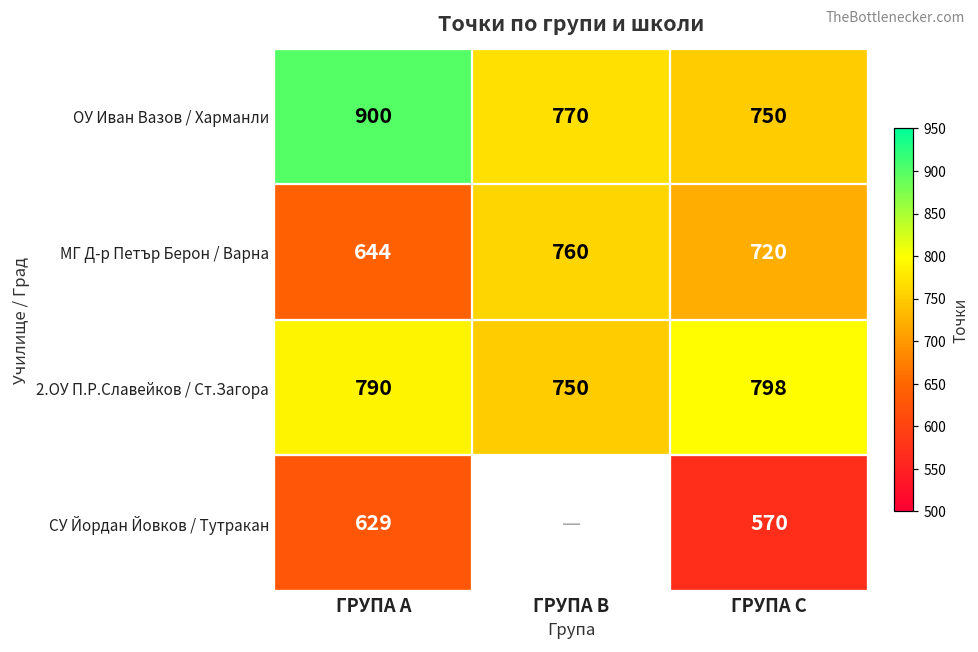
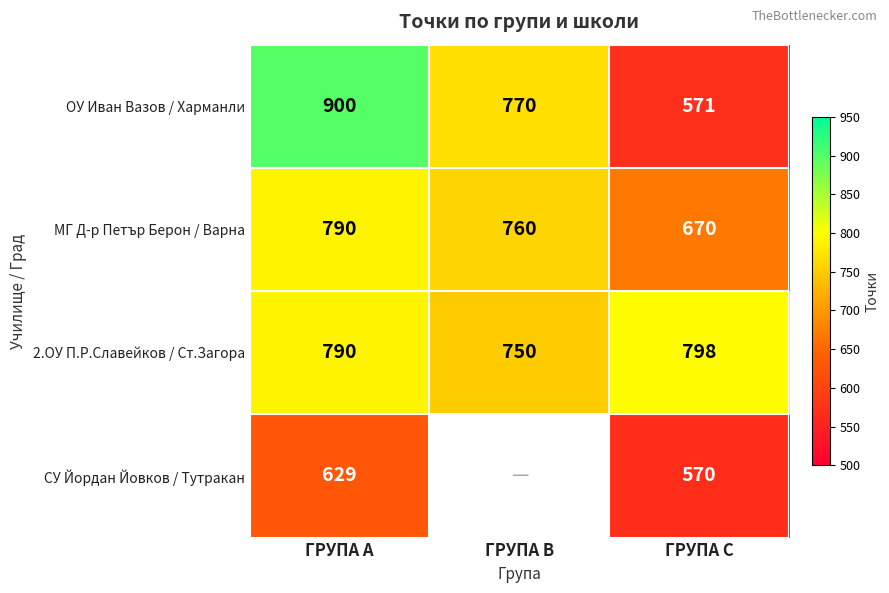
  {
    "ОУ Иван Вазов / Харманли": {
      "ГРУПА А": 900,
      "ГРУПА В": 770,
-     "ГРУПА С": 750
+     "ГРУПА С": 571
    },
    "МГ Д-р Петър Берон / Варна": {
-     "ГРУПА А": 644,
+     "ГРУПА А": 790,
      "ГРУПА В": 760,
-     "ГРУПА С": 720
+     "ГРУПА С": 670
    },
    "2.ОУ П.Р.Славейков / Ст.Загора": {
      "ГРУПА А": 790,
      "ГРУПА В": 750,
      "ГРУПА С": 798
    },
    "СУ Йордан Йовков / Тутракан": {
      "ГРУПА А": 629,
      "ГРУПА С": 570
    }
  }
